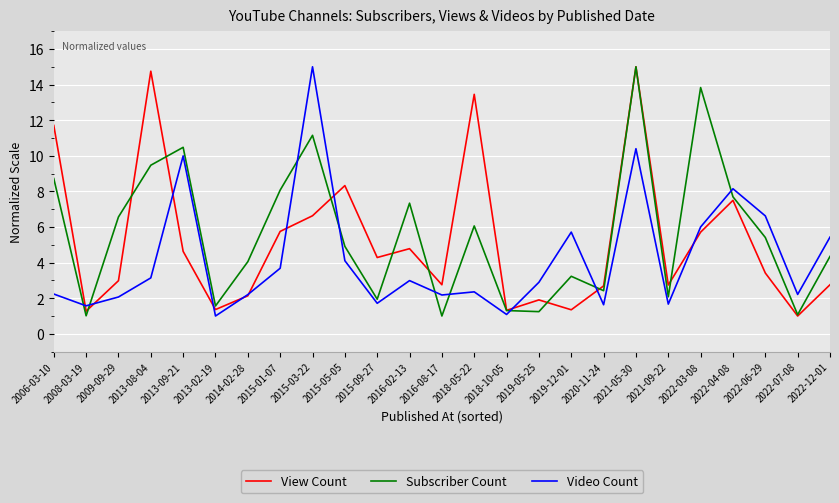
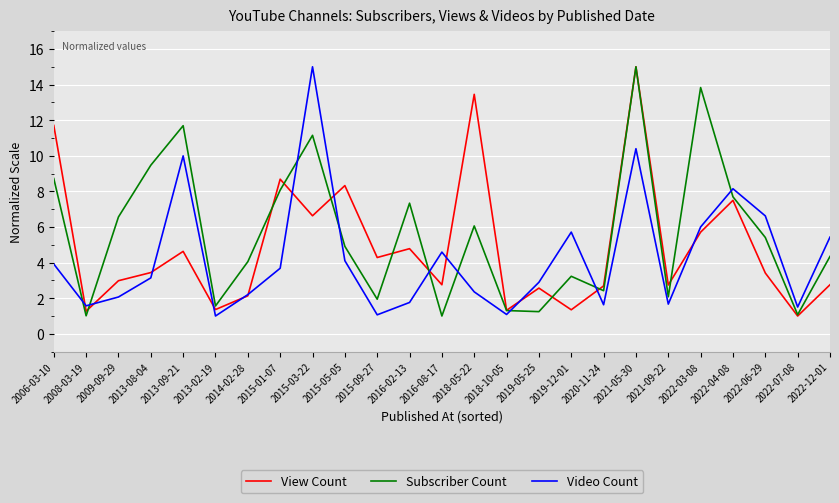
  {
    "View Count": {
      "2006-03-10": 11.7,
      "2008-03-19": 1.3,
      "2009-09-29": 3.0,
-     "2013-08-04": 14.8,
+     "2013-08-04": 3.4,
      "2013-09-21": 4.6,
      "2013-02-19": 1.4,
-     "2015-01-07": 5.8,
+     "2015-01-07": 8.7,
      "2015-03-22": 6.6,
      "2015-05-05": 8.3,
      "2015-09-27": 4.3,
      "2016-02-13": 4.8,
      "2016-08-17": 2.8,
      "2018-05-22": 13.5,
-     "2019-05-25": 1.9,
+     "2019-05-25": 2.6,
      "2019-12-01": 1.3,
      "2020-11-24": 2.7,
      "2021-09-22": 2.7,
      "2022-03-08": 5.7,
      "2022-04-08": 7.5,
      "2022-06-29": 3.4,
      "2022-12-01": 2.8
    },
    "Subscriber Count": {
      "2006-03-10": 8.7,
      "2008-03-19": 1.0,
      "2009-09-29": 6.6,
      "2013-08-04": 9.5,
-     "2013-09-21": 10.5,
+     "2013-09-21": 11.7,
      "2013-02-19": 1.6,
      "2014-02-28": 4.1,
      "2015-01-07": 8.1,
      "2015-03-22": 11.2,
      "2015-05-05": 4.9,
      "2015-09-27": 1.9,
      "2016-02-13": 7.3,
      "2016-08-17": 1.0,
      "2018-05-22": 6.1,
      "2019-05-25": 1.2,
      "2019-12-01": 3.2,
      "2020-11-24": 2.4,
      "2021-09-22": 2.1,
      "2022-03-08": 13.8,
      "2022-04-08": 7.7,
      "2022-06-29": 5.4,
      "2022-12-01": 4.3
    },
    "Video Count": {
-     "2006-03-10": 2.2,
+     "2006-03-10": 3.9,
      "2008-03-19": 1.6,
      "2009-09-29": 2.1,
      "2013-08-04": 3.1,
      "2013-09-21": 10.0,
      "2013-02-19": 1.0,
      "2015-01-07": 3.7,
      "2015-03-22": 15.0,
      "2015-05-05": 4.1,
-     "2015-09-27": 1.7,
-     "2016-02-13": 3.0,
-     "2016-08-17": 2.2,
+     "2015-09-27": 1.1,
+     "2016-02-13": 1.8,
+     "2016-08-17": 4.6,
      "2018-05-22": 2.4,
      "2018-10-05": 1.1,
      "2019-05-25": 2.9,
      "2019-12-01": 5.7,
      "2020-11-24": 1.6,
      "2021-05-30": 10.4,
      "2021-09-22": 1.7,
      "2022-03-08": 6.0,
      "2022-04-08": 8.1,
      "2022-06-29": 6.6,
-     "2022-07-08": 2.2,
+     "2022-07-08": 1.5,
      "2022-12-01": 5.4
    }
  }
